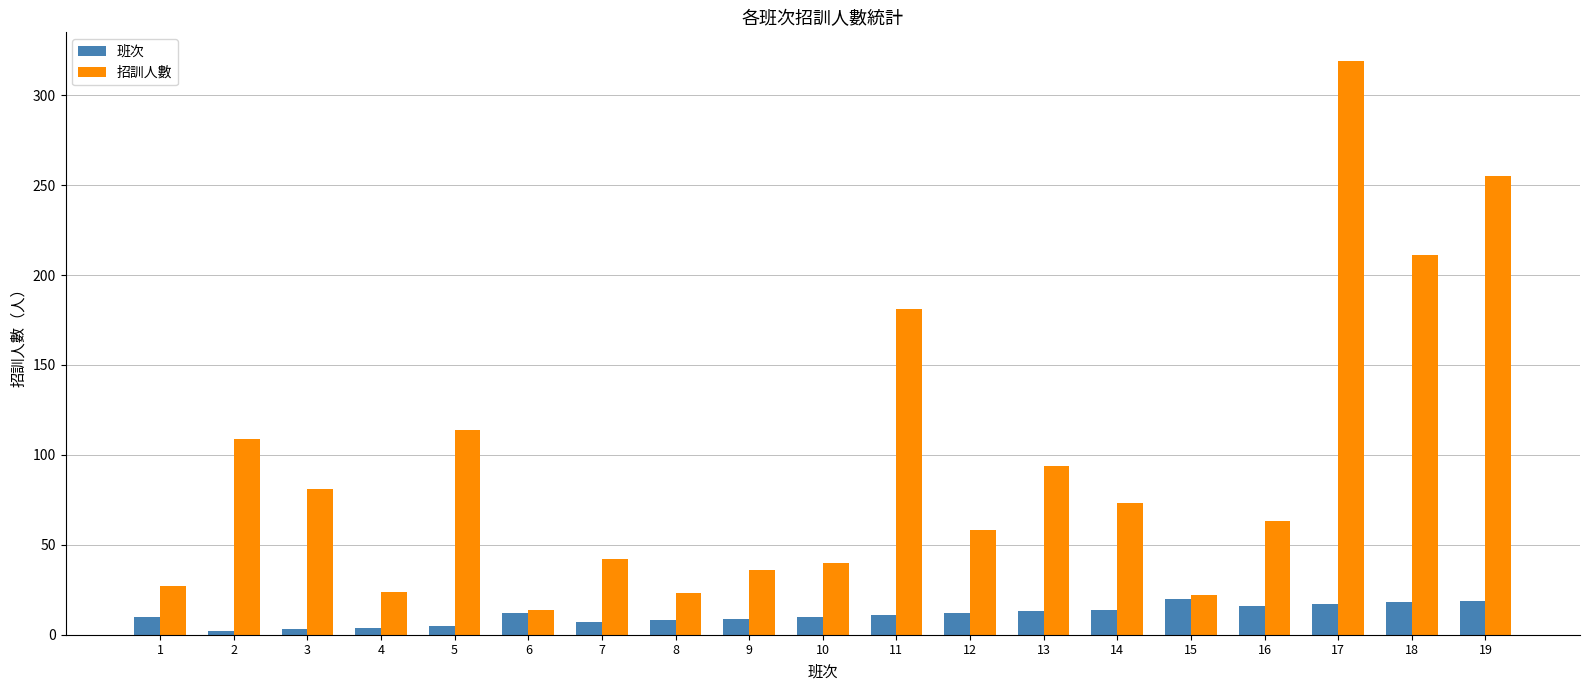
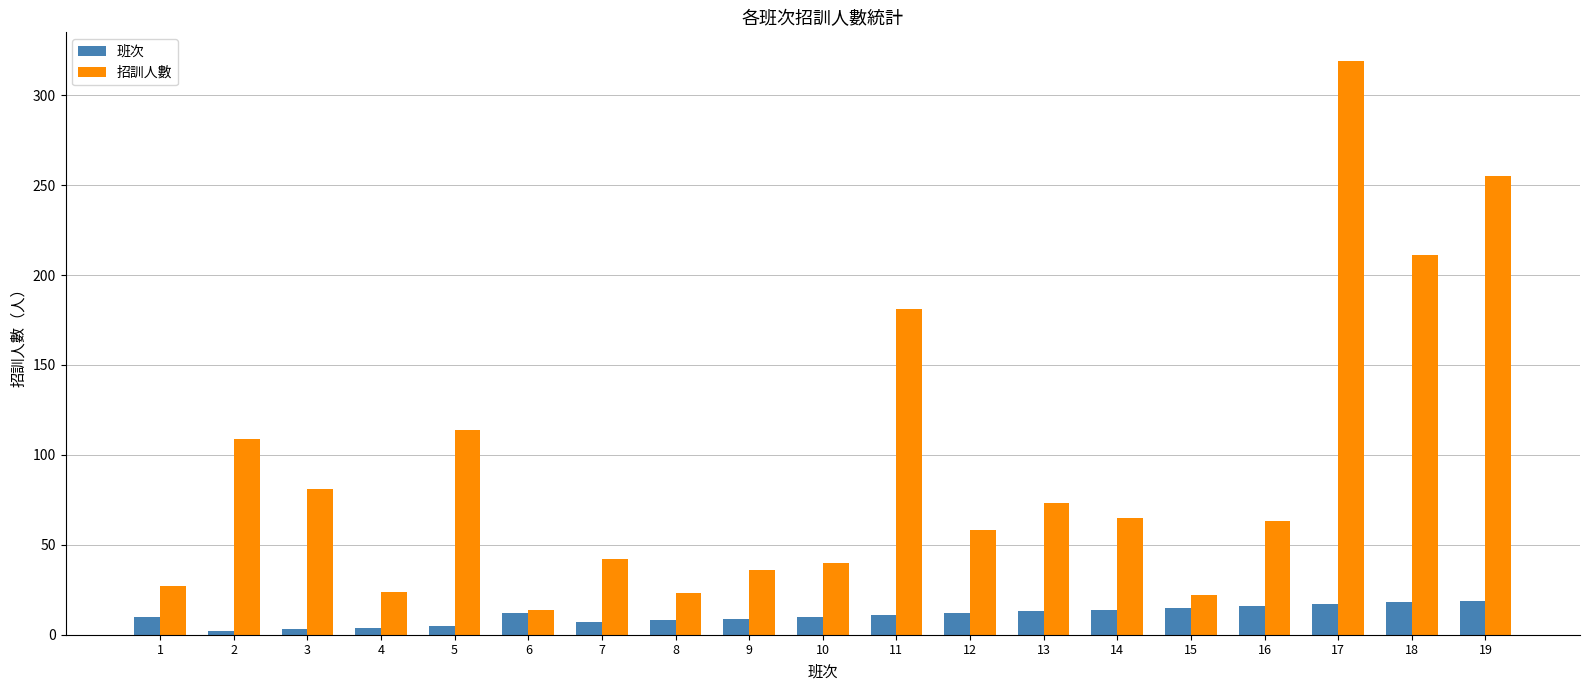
  {
    "班次": {
      "1": 10,
      "2": 2,
      "3": 3,
      "4": 4,
      "5": 5,
      "6": 12,
      "7": 7,
      "8": 8,
      "9": 9,
      "10": 10,
      "11": 11,
      "12": 12,
      "13": 13,
      "14": 14,
-     "15": 20,
+     "15": 15,
      "16": 16,
      "17": 17,
      "18": 18,
      "19": 19
    },
    "招訓人數": {
      "1": 27,
      "2": 109,
      "3": 81,
      "4": 24,
      "5": 114,
      "6": 14,
      "7": 42,
      "8": 23,
      "9": 36,
      "10": 40,
      "11": 181,
      "12": 58,
-     "13": 94,
-     "14": 73,
+     "13": 73,
+     "14": 65,
      "15": 22,
      "16": 63,
      "17": 319,
      "18": 211,
      "19": 255
    }
  }
